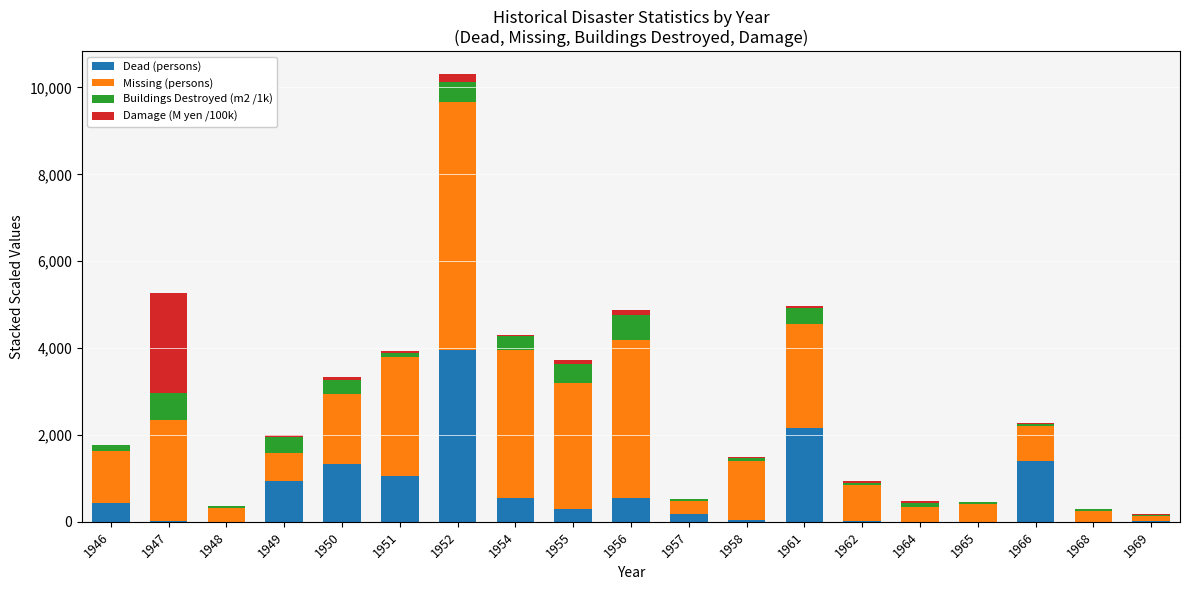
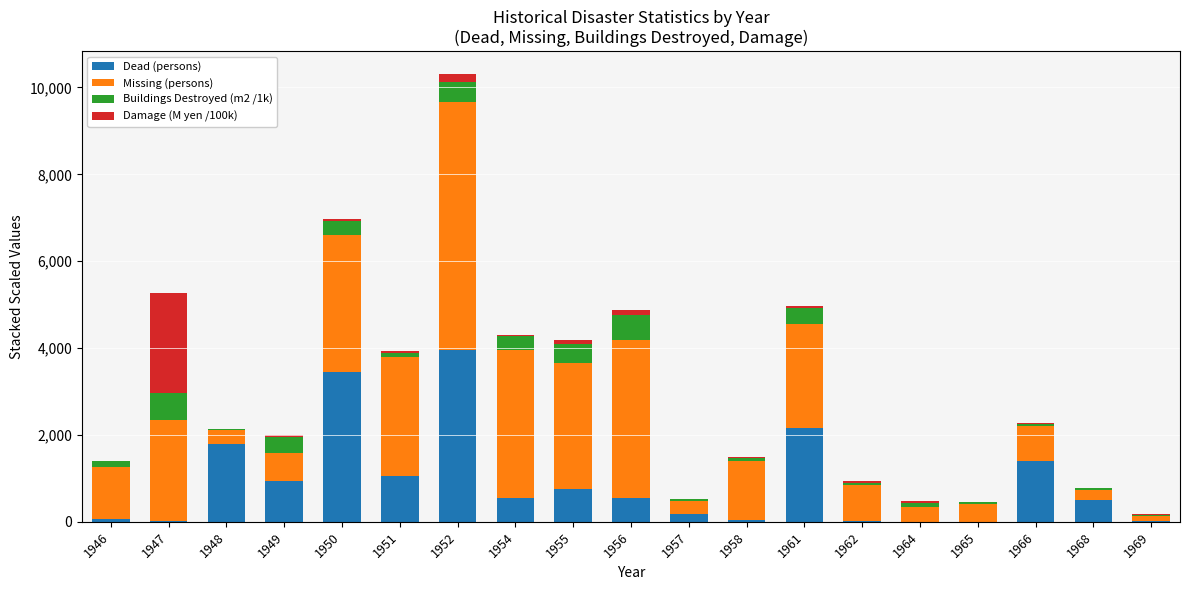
  {
    "Dead (persons)": {
-     "1946": "400",
-     "1948": "0",
+     "1946": "100",
+     "1948": "1,800",
      "1949": "900",
-     "1950": "1,300",
+     "1950": "3,500",
      "1951": "1,100",
      "1952": "4,000",
      "1954": "600",
-     "1955": "300",
+     "1955": "800",
      "1956": "600",
      "1957": "200",
      "1961": "2,200",
      "1965": "0",
      "1966": "1,400",
-     "1968": "0"
+     "1968": "500"
    },
    "Missing (persons)": {
      "1946": "1,200",
      "1947": "2,300",
      "1948": "300",
      "1949": "700",
-     "1950": "1,600",
+     "1950": "3,200",
      "1951": "2,700",
      "1952": "5,700",
      "1954": "3,400",
      "1955": "2,900",
      "1956": "3,600",
      "1957": "300",
      "1958": "1,400",
      "1961": "2,400",
      "1962": "800",
      "1964": "300",
      "1965": "400",
      "1966": "800",
      "1968": "200",
      "1969": "100"
    },
    "Buildings Destroyed (m2 /1k)": {
      "1946": "100",
      "1947": "600",
      "1949": "400",
      "1950": "300",
      "1951": "100",
      "1952": "400",
      "1954": "300",
      "1955": "400",
      "1956": "600",
      "1958": "100",
      "1961": "400",
      "1962": "100",
      "1964": "100"
    },
    "Damage (M yen /100k)": {
      "1947": "2,300",
      "1950": "100",
      "1952": "200",
      "1955": "100",
      "1956": "100"
    }
  }
